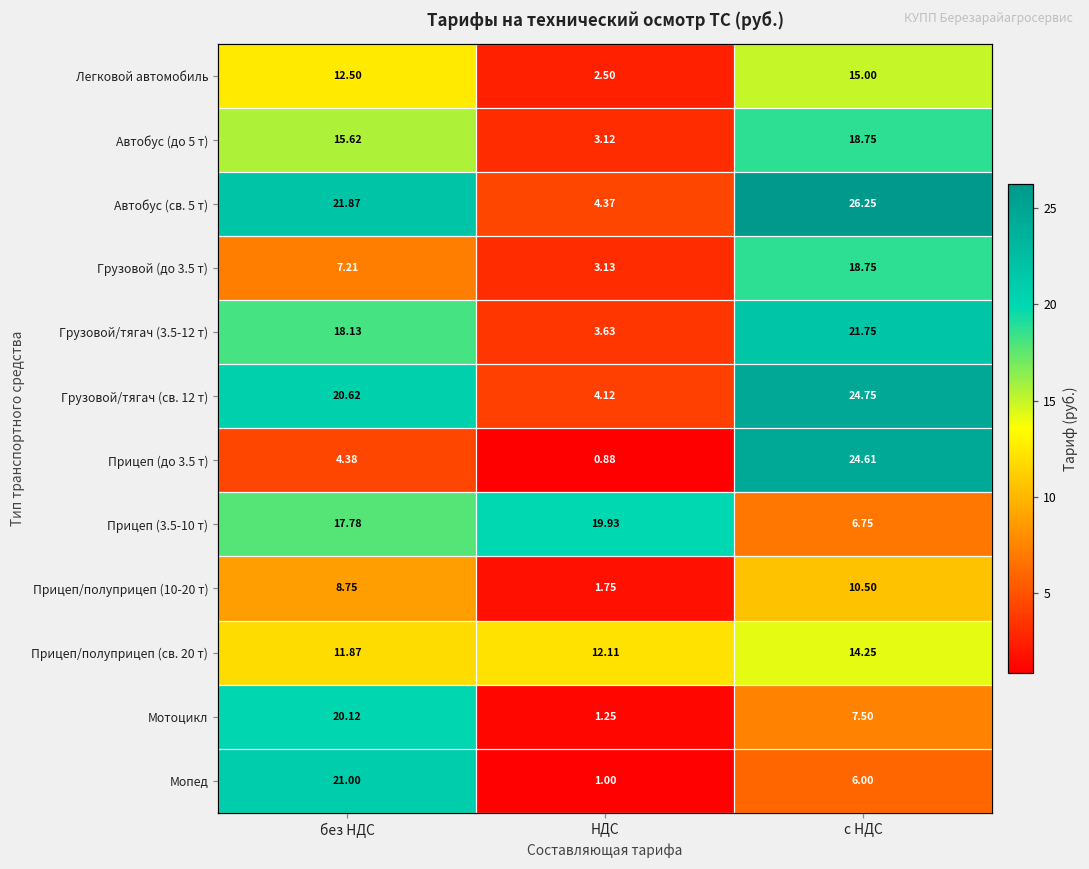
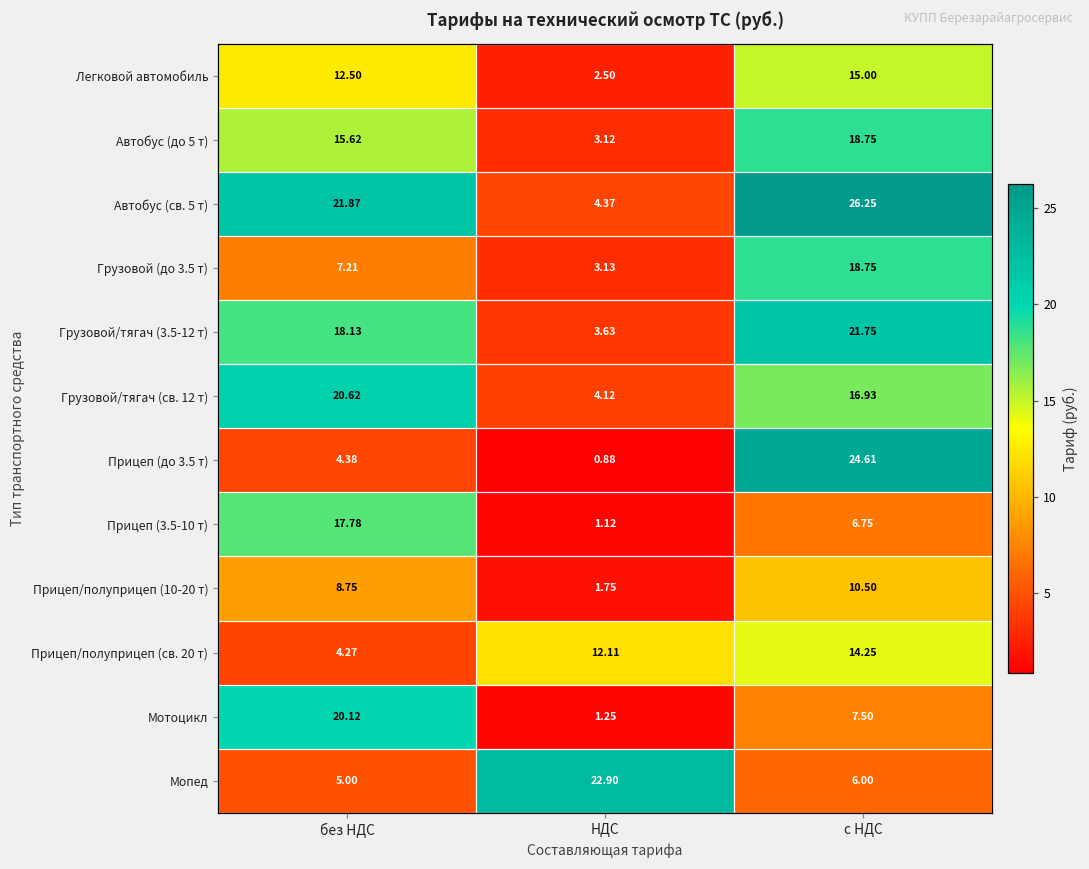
  {
    "Легковой автомобиль": {
      "без НДС": 12.50,
      "НДС": 2.50,
      "с НДС": 15.00
    },
    "Автобус (до 5 т)": {
      "без НДС": 15.62,
      "НДС": 3.12,
      "с НДС": 18.75
    },
    "Автобус (св. 5 т)": {
      "без НДС": 21.87,
      "НДС": 4.37,
      "с НДС": 26.25
    },
    "Грузовой (до 3.5 т)": {
      "без НДС": 7.21,
      "НДС": 3.13,
      "с НДС": 18.75
    },
    "Грузовой/тягач (3.5-12 т)": {
      "без НДС": 18.13,
      "НДС": 3.63,
      "с НДС": 21.75
    },
    "Грузовой/тягач (св. 12 т)": {
      "без НДС": 20.62,
      "НДС": 4.12,
-     "с НДС": 24.75
+     "с НДС": 16.93
    },
    "Прицеп (до 3.5 т)": {
      "без НДС": 4.38,
      "НДС": 0.88,
      "с НДС": 24.61
    },
    "Прицеп (3.5-10 т)": {
      "без НДС": 17.78,
-     "НДС": 19.93,
+     "НДС": 1.12,
      "с НДС": 6.75
    },
    "Прицеп/полуприцеп (10-20 т)": {
      "без НДС": 8.75,
      "НДС": 1.75,
      "с НДС": 10.50
    },
    "Прицеп/полуприцеп (св. 20 т)": {
-     "без НДС": 11.87,
+     "без НДС": 4.27,
      "НДС": 12.11,
      "с НДС": 14.25
    },
    "Мотоцикл": {
      "без НДС": 20.12,
      "НДС": 1.25,
      "с НДС": 7.50
    },
    "Мопед": {
-     "без НДС": 21.00,
-     "НДС": 1.00,
+     "без НДС": 5.00,
+     "НДС": 22.90,
      "с НДС": 6.00
    }
  }
